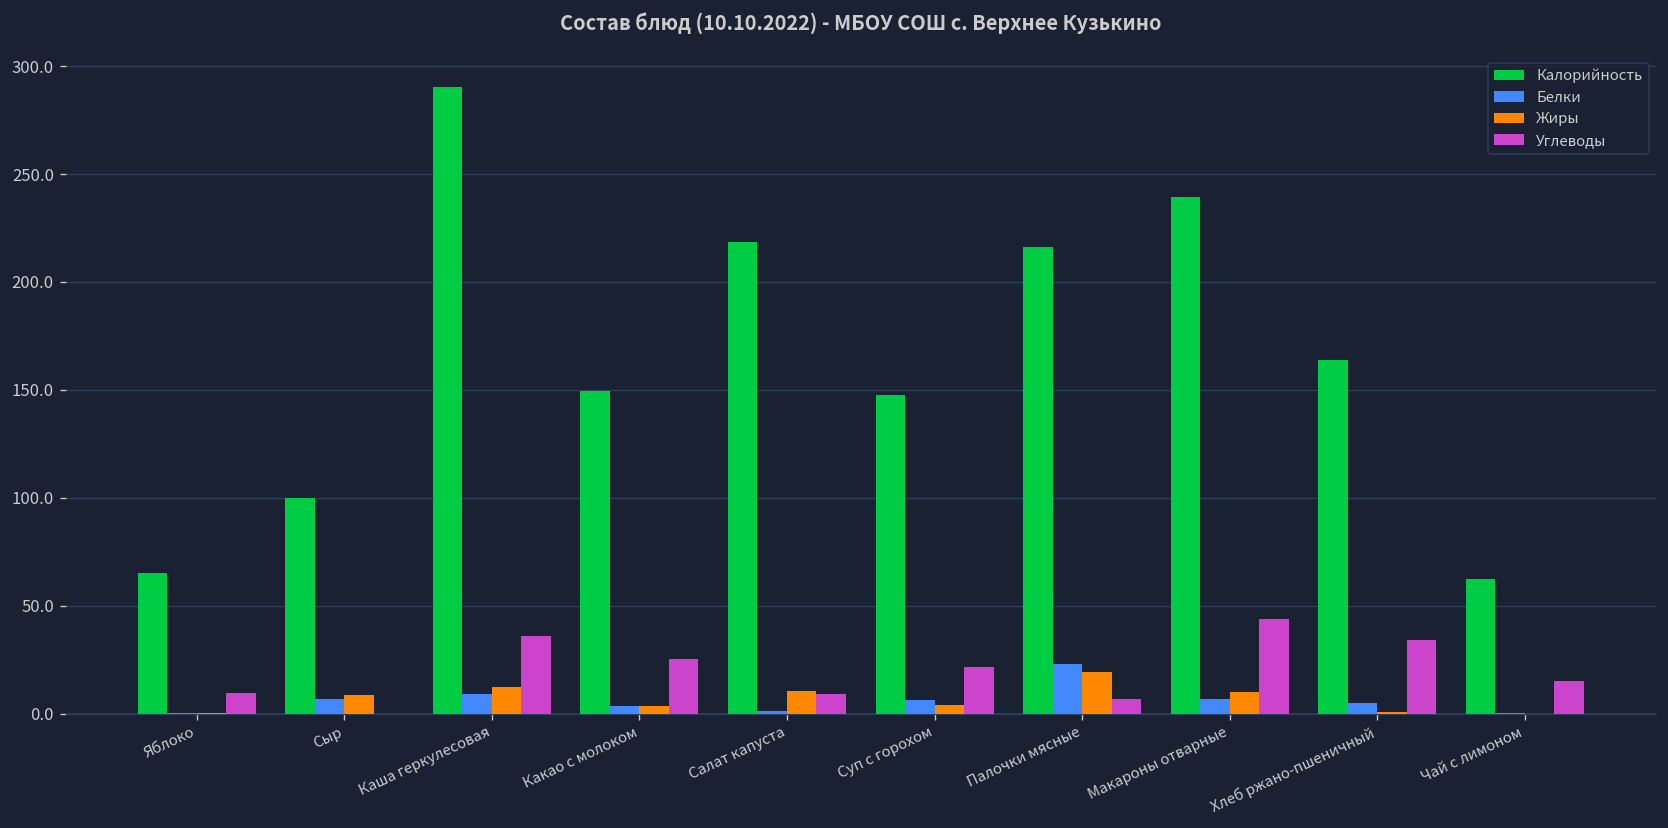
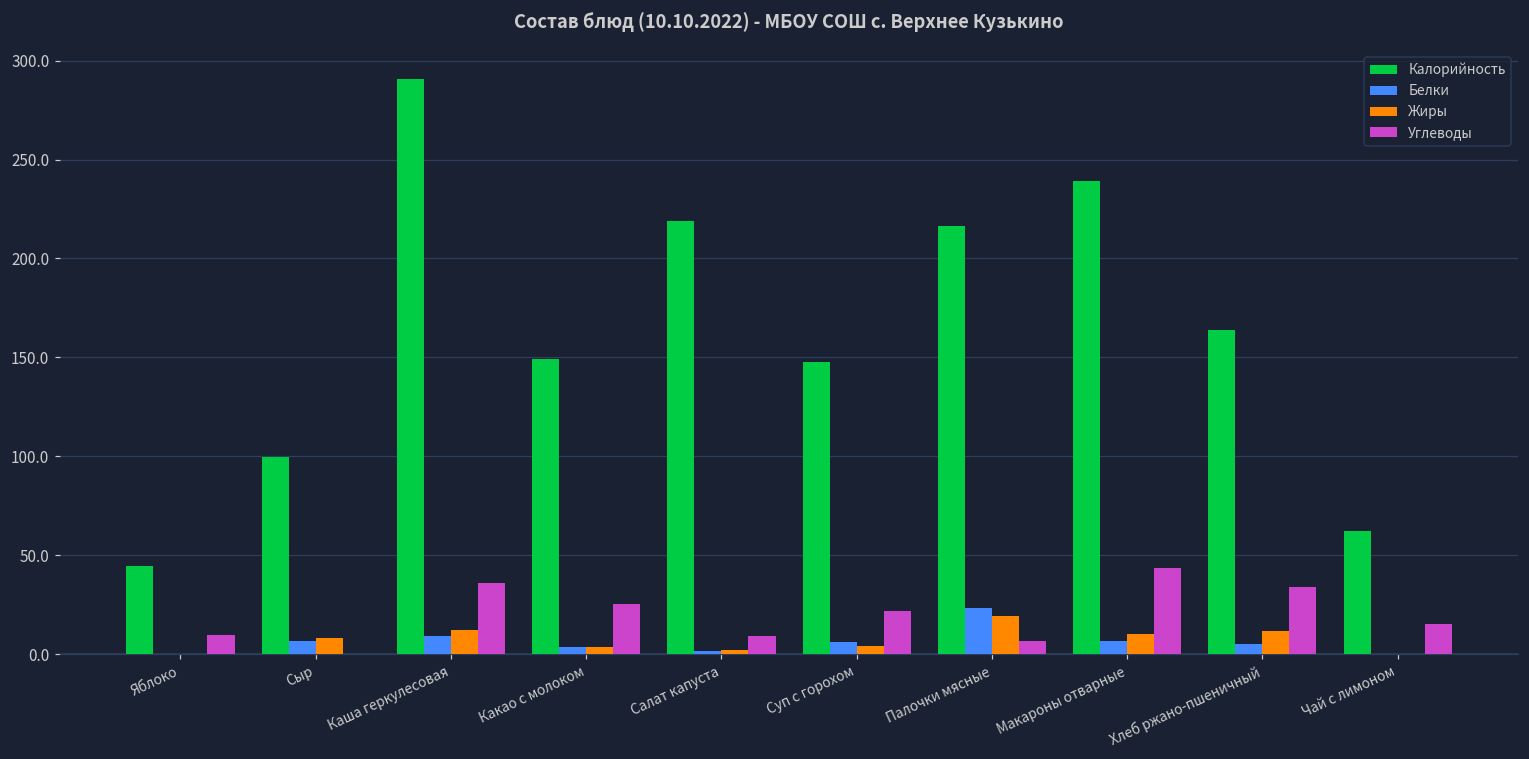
  {
    "Калорийность": {
-     "Яблоко": 65,
+     "Яблоко": 44,
      "Сыр": 100,
      "Каша геркулесовая": 291,
      "Какао с молоком": 149,
      "Салат капуста": 219,
      "Суп с горохом": 148,
      "Палочки мясные": 216,
      "Макароны отварные": 239,
      "Хлеб ржано-пшеничный": 164,
      "Чай с лимоном": 62
    },
    "Белки": {
      "Сыр": 7,
      "Каша геркулесовая": 9,
      "Какао с молоком": 4,
      "Салат капуста": 2,
      "Суп с горохом": 6,
      "Палочки мясные": 23,
      "Макароны отварные": 7,
      "Хлеб ржано-пшеничный": 5
    },
    "Жиры": {
      "Сыр": 9,
      "Каша геркулесовая": 12,
      "Какао с молоком": 4,
-     "Салат капуста": 11,
+     "Салат капуста": 2,
      "Суп с горохом": 4,
      "Палочки мясные": 19,
      "Макароны отварные": 10,
-     "Хлеб ржано-пшеничный": 1
+     "Хлеб ржано-пшеничный": 12
    },
    "Углеводы": {
      "Яблоко": 10,
      "Каша геркулесовая": 36,
      "Какао с молоком": 26,
      "Салат капуста": 9,
      "Суп с горохом": 22,
      "Палочки мясные": 7,
      "Макароны отварные": 44,
      "Хлеб ржано-пшеничный": 34,
      "Чай с лимоном": 15
    }
  }
